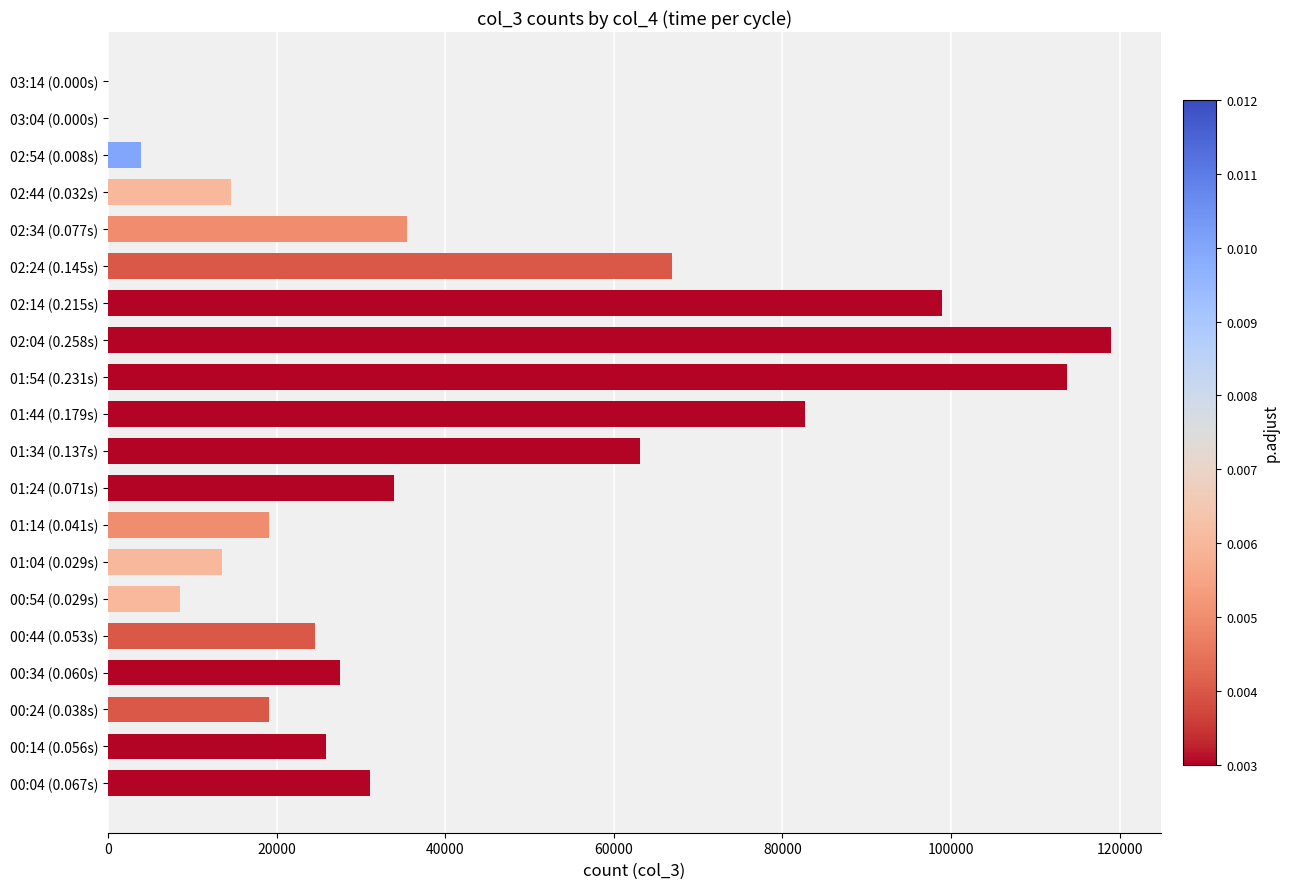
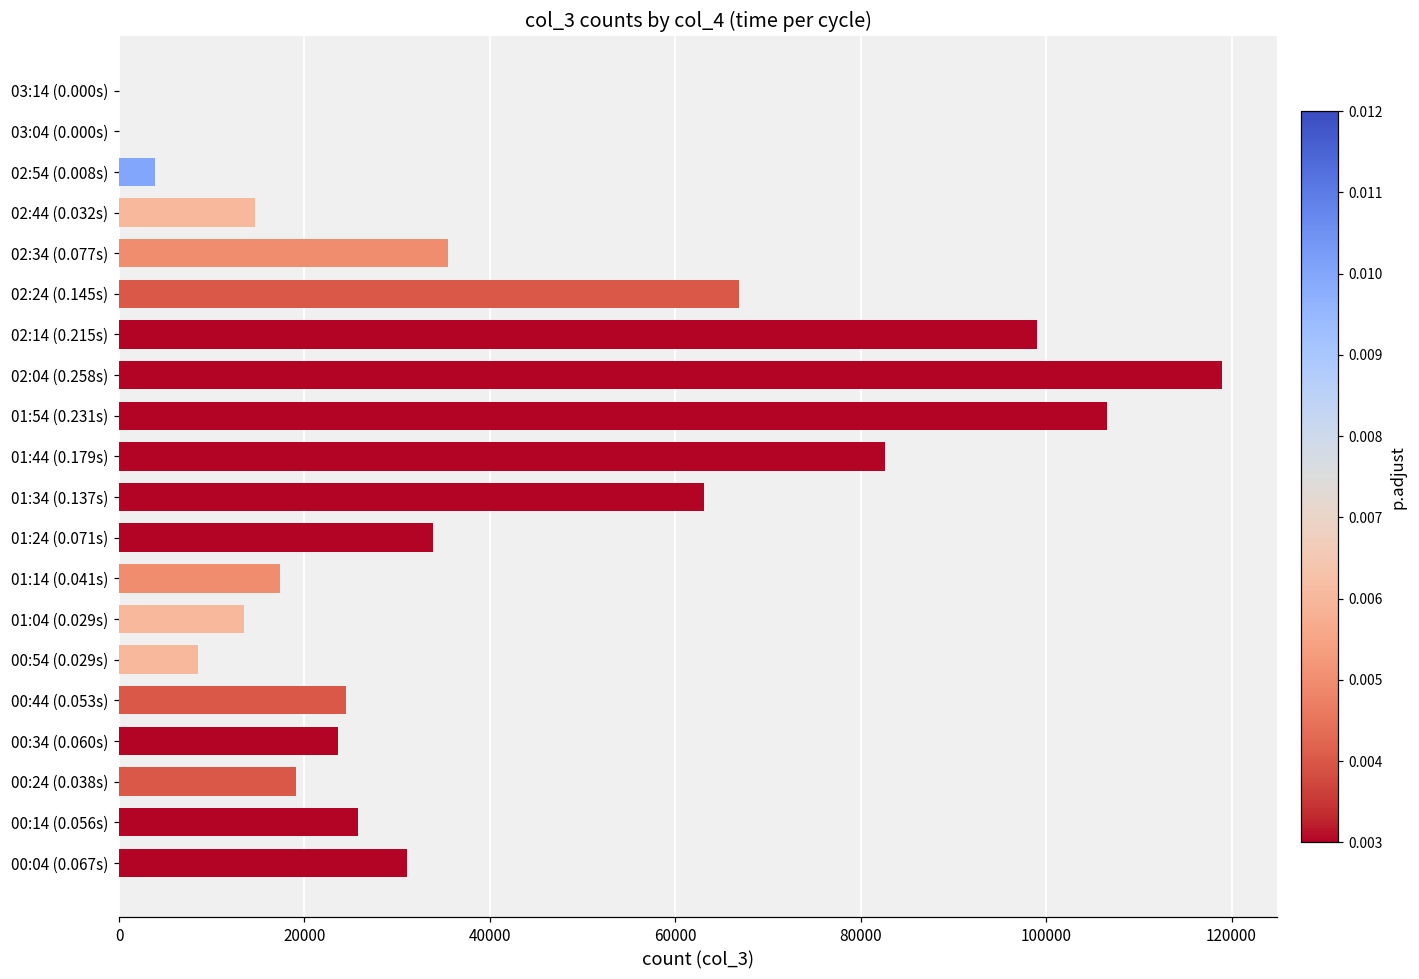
  {
    "03:14 (0.000s)": 0,
    "03:04 (0.000s)": 0,
    "02:54 (0.008s)": 4000,
    "02:44 (0.032s)": 15000,
    "02:34 (0.077s)": 36000,
    "02:24 (0.145s)": 67000,
    "02:14 (0.215s)": 99000,
    "02:04 (0.258s)": 119000,
-   "01:54 (0.231s)": 114000,
+   "01:54 (0.231s)": 107000,
    "01:44 (0.179s)": 83000,
    "01:34 (0.137s)": 63000,
    "01:24 (0.071s)": 34000,
-   "01:14 (0.041s)": 19000,
+   "01:14 (0.041s)": 17000,
    "01:04 (0.029s)": 14000,
    "00:54 (0.029s)": 9000,
    "00:44 (0.053s)": 25000,
-   "00:34 (0.060s)": 27000,
+   "00:34 (0.060s)": 24000,
    "00:24 (0.038s)": 19000,
    "00:14 (0.056s)": 26000,
    "00:04 (0.067s)": 31000
  }
